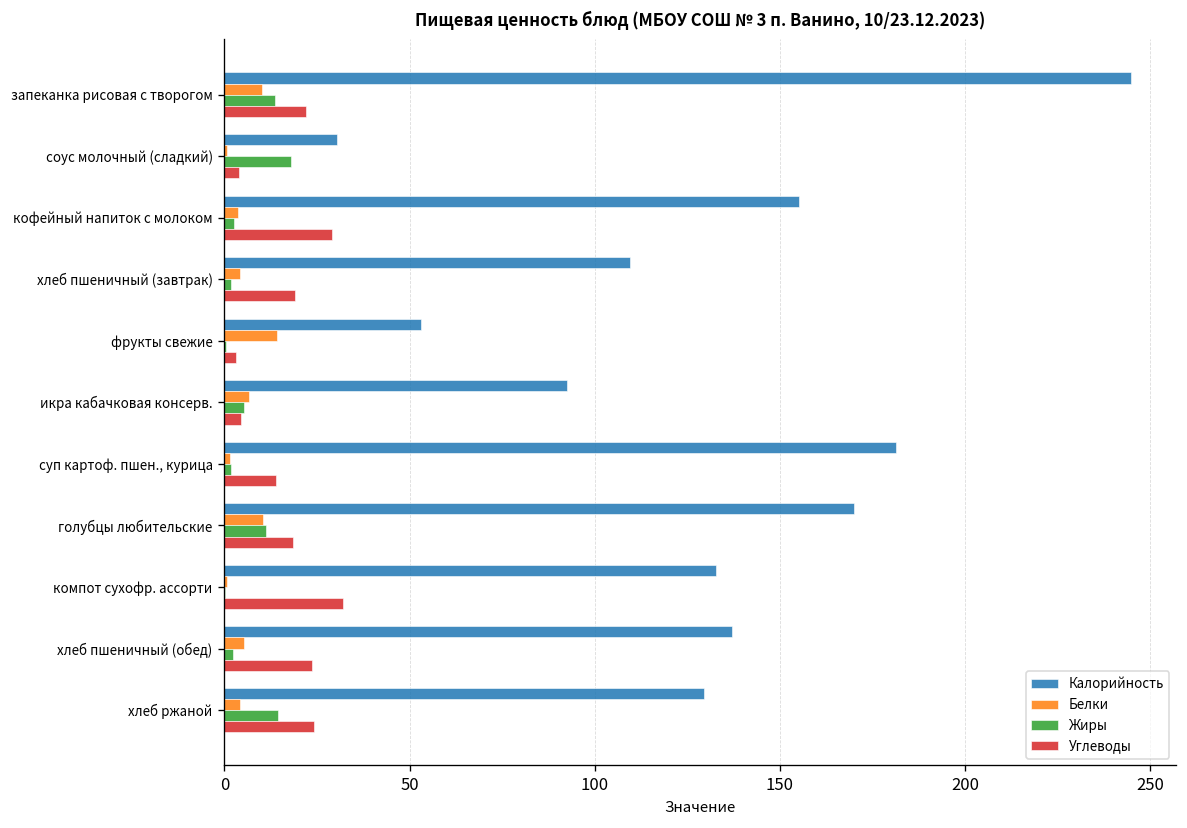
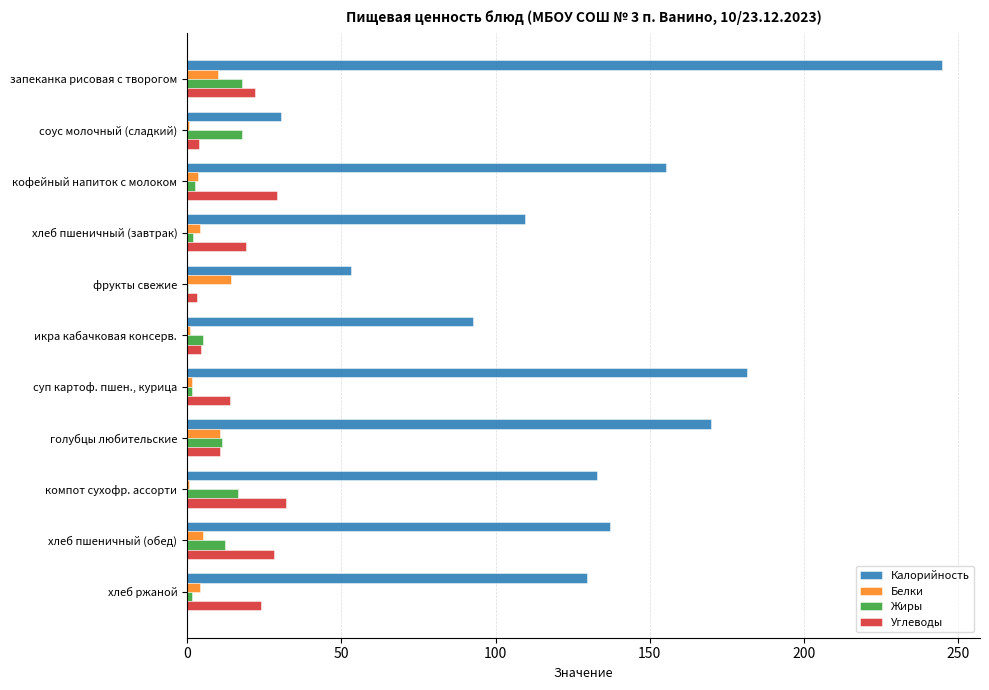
  {
    "Калорийность": {
      "запеканка рисовая с творогом": 245,
      "соус молочный (сладкий)": 30,
      "кофейный напиток с молоком": 155,
      "хлеб пшеничный (завтрак)": 110,
      "фрукты свежие": 53,
      "икра кабачковая консерв.": 93,
      "суп картоф. пшен., курица": 181,
      "голубцы любительские": 170,
      "компот сухофр. ассорти": 133,
      "хлеб пшеничный (обед)": 137,
      "хлеб ржаной": 130
    },
    "Белки": {
      "запеканка рисовая с творогом": 10,
      "кофейный напиток с молоком": 4,
      "хлеб пшеничный (завтрак)": 4,
      "фрукты свежие": 14,
-     "икра кабачковая консерв.": 7,
+     "икра кабачковая консерв.": 1,
      "суп картоф. пшен., курица": 2,
      "голубцы любительские": 11,
      "хлеб пшеничный (обед)": 5,
      "хлеб ржаной": 4
    },
    "Жиры": {
-     "запеканка рисовая с творогом": 14,
+     "запеканка рисовая с творогом": 18,
      "соус молочный (сладкий)": 18,
      "кофейный напиток с молоком": 3,
      "хлеб пшеничный (завтрак)": 2,
      "икра кабачковая консерв.": 5,
      "суп картоф. пшен., курица": 2,
      "голубцы любительские": 11,
-     "компот сухофр. ассорти": 0,
-     "хлеб пшеничный (обед)": 2,
-     "хлеб ржаной": 15
+     "компот сухофр. ассорти": 17,
+     "хлеб пшеничный (обед)": 12,
+     "хлеб ржаной": 2
    },
    "Углеводы": {
      "запеканка рисовая с творогом": 22,
      "соус молочный (сладкий)": 4,
      "кофейный напиток с молоком": 29,
      "хлеб пшеничный (завтрак)": 19,
      "фрукты свежие": 3,
      "икра кабачковая консерв.": 5,
      "суп картоф. пшен., курица": 14,
-     "голубцы любительские": 18,
+     "голубцы любительские": 11,
      "компот сухофр. ассорти": 32,
-     "хлеб пшеничный (обед)": 24,
+     "хлеб пшеничный (обед)": 28,
      "хлеб ржаной": 24
    }
  }
